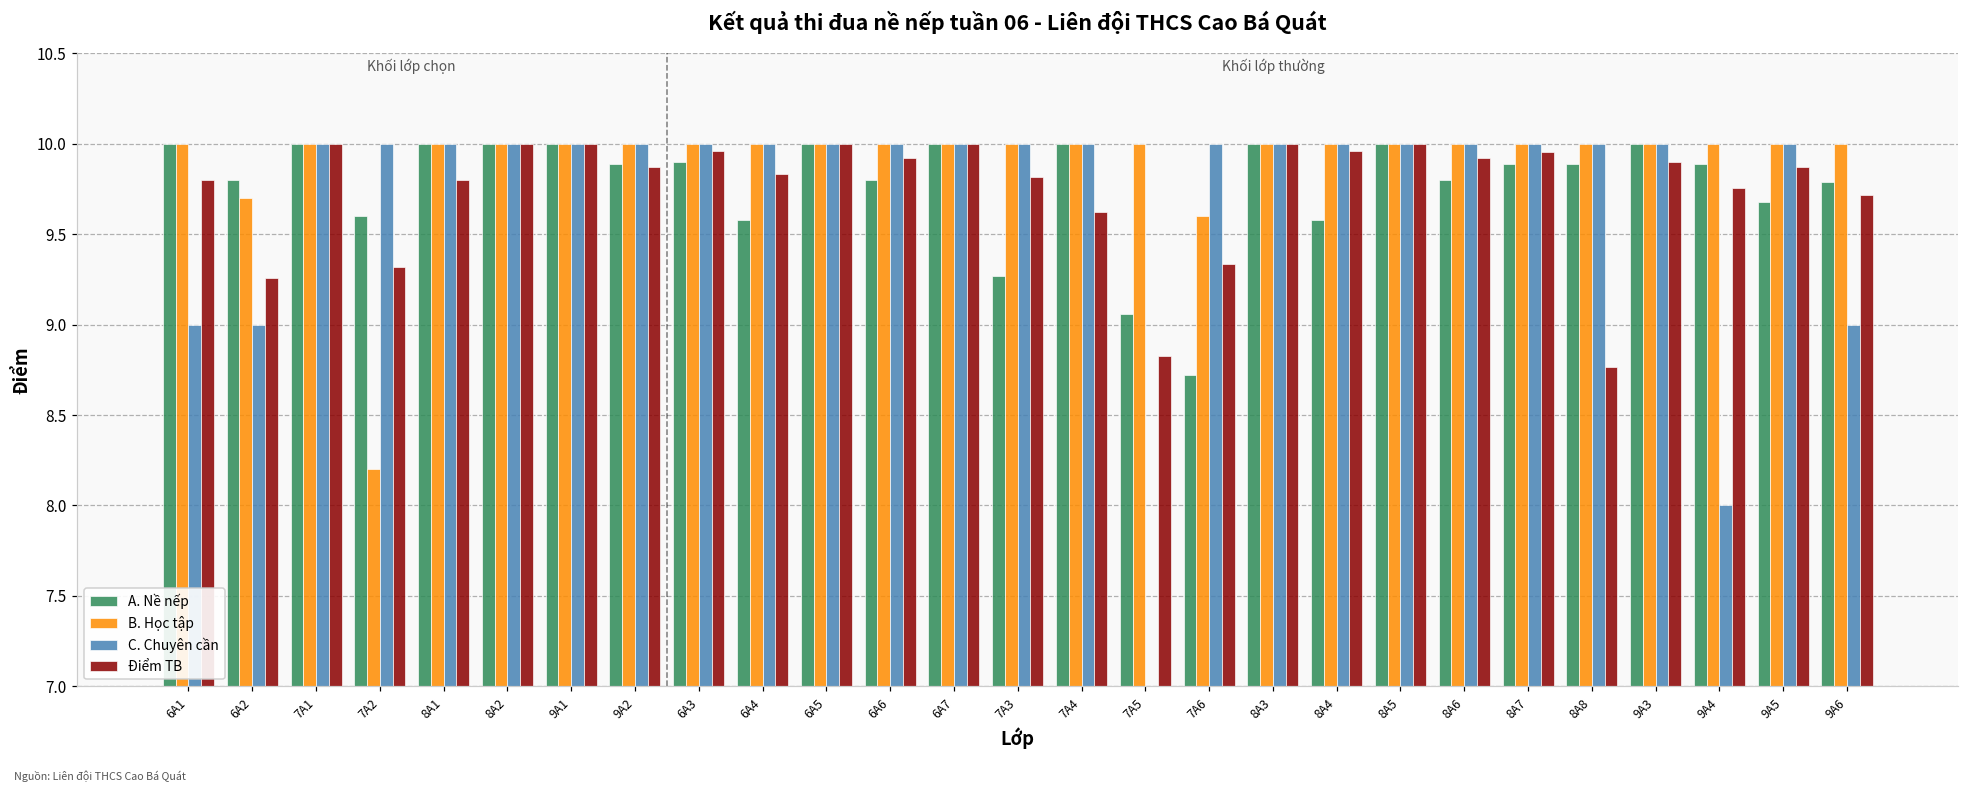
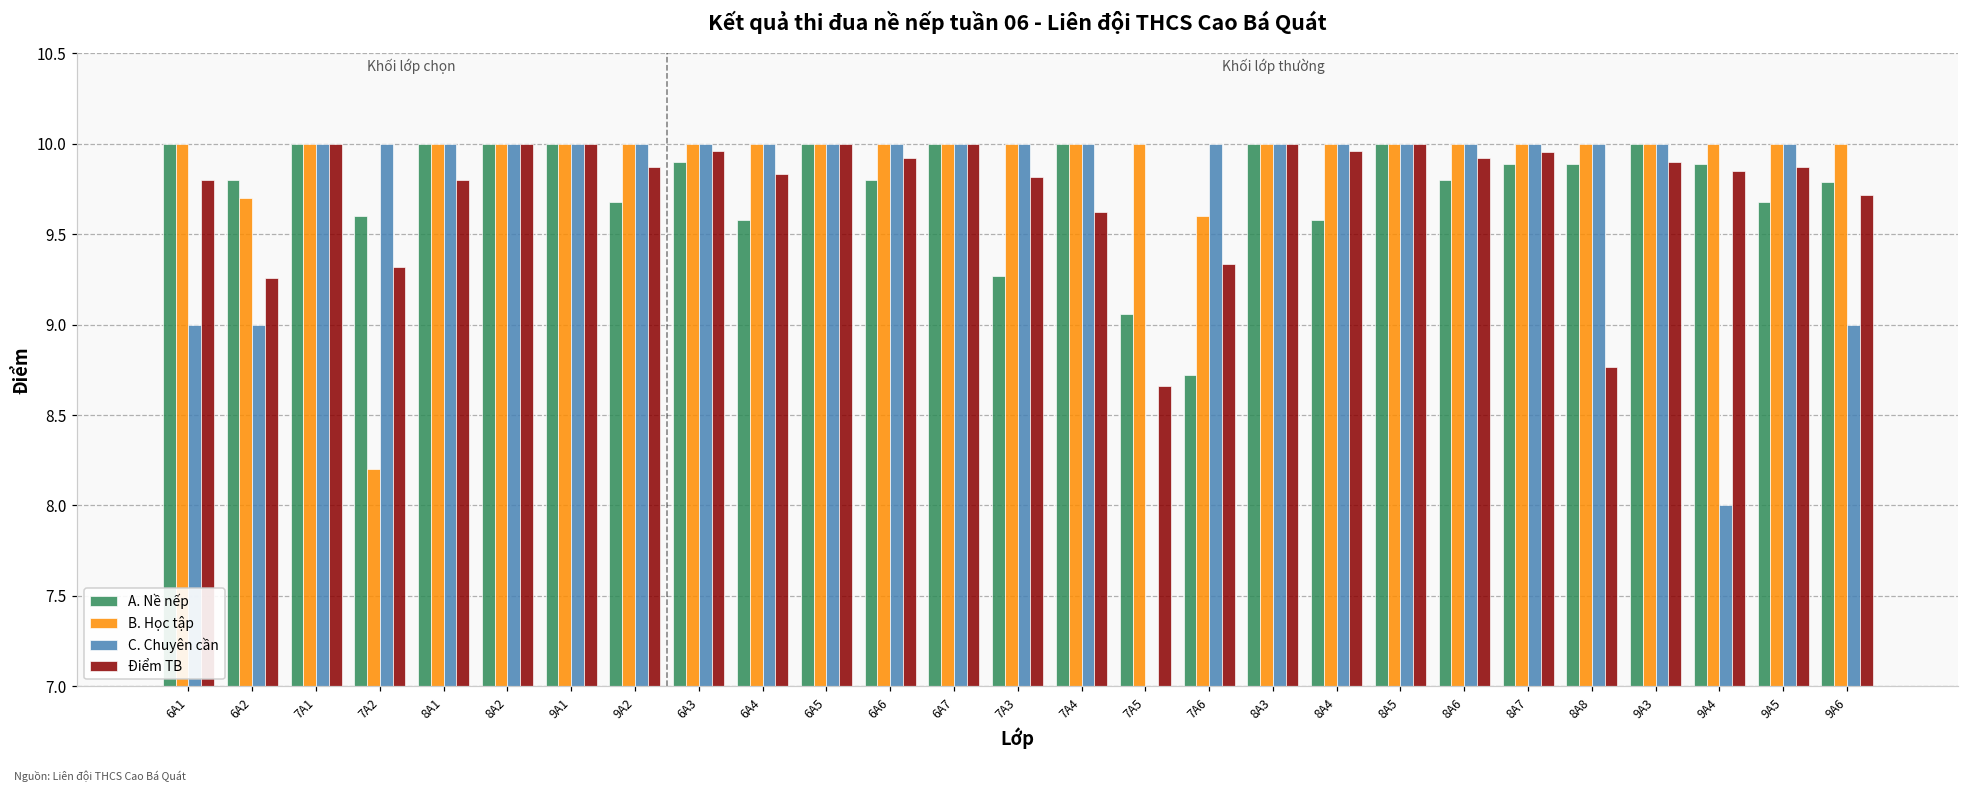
  {
    "A. Nề nếp": {
      "6A1": 10.00,
      "6A2": 9.80,
      "7A1": 10.00,
      "7A2": 9.60,
      "8A1": 10.00,
      "8A2": 10.00,
      "9A1": 10.00,
-     "9A2": 9.89,
+     "9A2": 9.68,
      "6A3": 9.90,
      "6A4": 9.58,
      "6A5": 10.00,
      "6A6": 9.80,
      "6A7": 10.00,
      "7A3": 9.27,
      "7A4": 10.00,
      "7A5": 9.06,
      "7A6": 8.72,
      "8A3": 10.00,
      "8A4": 9.58,
      "8A5": 10.00,
      "8A6": 9.80,
      "8A7": 9.89,
      "8A8": 9.89,
      "9A3": 10.00,
      "9A4": 9.89,
      "9A5": 9.68,
      "9A6": 9.79
    },
    "B. Học tập": {
      "6A1": 10.00,
      "6A2": 9.70,
      "7A1": 10.00,
      "7A2": 8.20,
      "8A1": 10.00,
      "8A2": 10.00,
      "9A1": 10.00,
      "9A2": 10.00,
      "6A3": 10.00,
      "6A4": 10.00,
      "6A5": 10.00,
      "6A6": 10.00,
      "6A7": 10.00,
      "7A3": 10.00,
      "7A4": 10.00,
      "7A5": 10.00,
      "7A6": 9.60,
      "8A3": 10.00,
      "8A4": 10.00,
      "8A5": 10.00,
      "8A6": 10.00,
      "8A7": 10.00,
      "8A8": 10.00,
      "9A3": 10.00,
      "9A4": 10.00,
      "9A5": 10.00,
      "9A6": 10.00
    },
    "C. Chuyên cần": {
      "6A1": 9.00,
      "6A2": 9.00,
      "7A1": 10.00,
      "7A2": 10.00,
      "8A1": 10.00,
      "8A2": 10.00,
      "9A1": 10.00,
      "9A2": 10.00,
      "6A3": 10.00,
      "6A4": 10.00,
      "6A5": 10.00,
      "6A6": 10.00,
      "6A7": 10.00,
      "7A3": 10.00,
      "7A4": 10.00,
      "7A5": 7.00,
      "7A6": 10.00,
      "8A3": 10.00,
      "8A4": 10.00,
      "8A5": 10.00,
      "8A6": 10.00,
      "8A7": 10.00,
      "8A8": 10.00,
      "9A3": 10.00,
      "9A4": 8.00,
      "9A5": 10.00,
      "9A6": 9.00
    },
    "Điểm TB": {
      "6A1": 9.80,
      "6A2": 9.26,
      "7A1": 10.00,
      "7A2": 9.32,
      "8A1": 9.80,
      "8A2": 10.00,
      "9A1": 10.00,
      "9A2": 9.87,
      "6A3": 9.96,
      "6A4": 9.83,
      "6A5": 10.00,
      "6A6": 9.92,
      "6A7": 10.00,
      "7A3": 9.82,
      "7A4": 9.62,
-     "7A5": 8.82,
+     "7A5": 8.66,
      "7A6": 9.34,
      "8A3": 10.00,
      "8A4": 9.96,
      "8A5": 10.00,
      "8A6": 9.92,
      "8A7": 9.96,
      "8A8": 8.77,
      "9A3": 9.90,
-     "9A4": 9.76,
+     "9A4": 9.85,
      "9A5": 9.87,
      "9A6": 9.72
    }
  }
